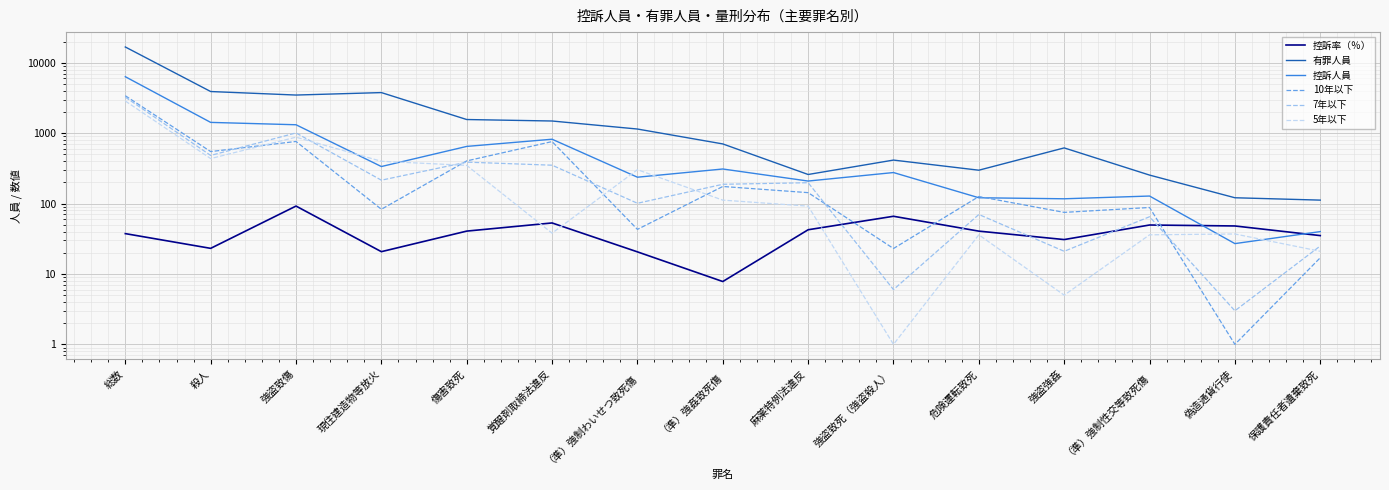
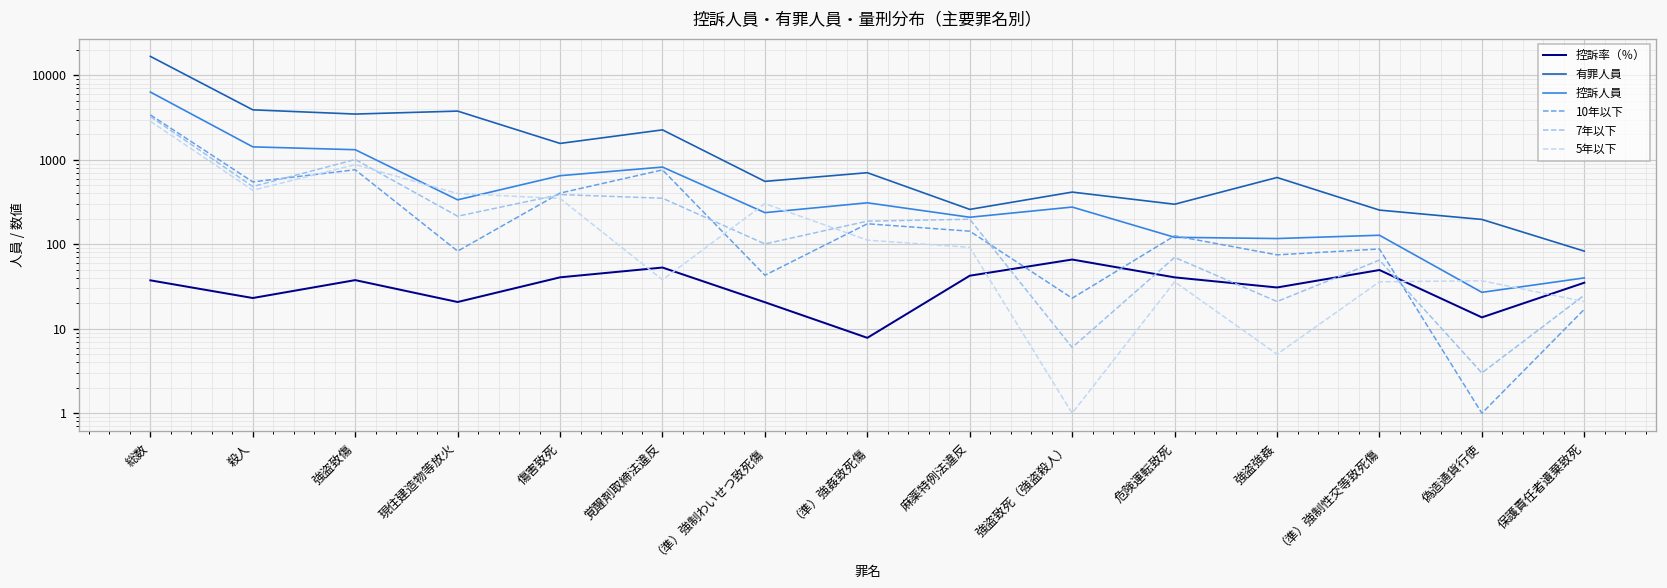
  {
    "控訴率（％）": {
      "総数": 40,
      "殺人": 23,
-     "強盗致傷": 90,
+     "強盗致傷": 40,
      "現住建造物等放火": 21,
      "傷害致死": 40,
      "覚醒剤取締法違反": 50,
      "（準）強制わいせつ致死傷": 21,
      "（準）強姦致死傷": 8,
      "麻薬特例法違反": 40,
      "強盗致死（強盗殺人）": 70,
      "危険運転致死": 40,
      "強盗強姦": 30,
      "（準）強制性交等致死傷": 50,
-     "偽造通貨行使": 50,
+     "偽造通貨行使": 14,
      "保護責任者遺棄致死": 40
    },
    "有罪人員": {
      "総数": 17000,
      "殺人": 4000,
      "強盗致傷": 3000,
      "現住建造物等放火": 4000,
      "傷害致死": 1600,
-     "覚醒剤取締法違反": 1500,
-     "（準）強制わいせつ致死傷": 1100,
+     "覚醒剤取締法違反": 2300,
+     "（準）強制わいせつ致死傷": 600,
      "（準）強姦致死傷": 700,
      "麻薬特例法違反": 260,
      "強盗致死（強盗殺人）": 400,
      "危険運転致死": 300,
      "強盗強姦": 600,
      "（準）強制性交等致死傷": 250,
-     "偽造通貨行使": 120,
-     "保護責任者遺棄致死": 110
+     "偽造通貨行使": 200,
+     "保護責任者遺棄致死": 80
    }
  }
